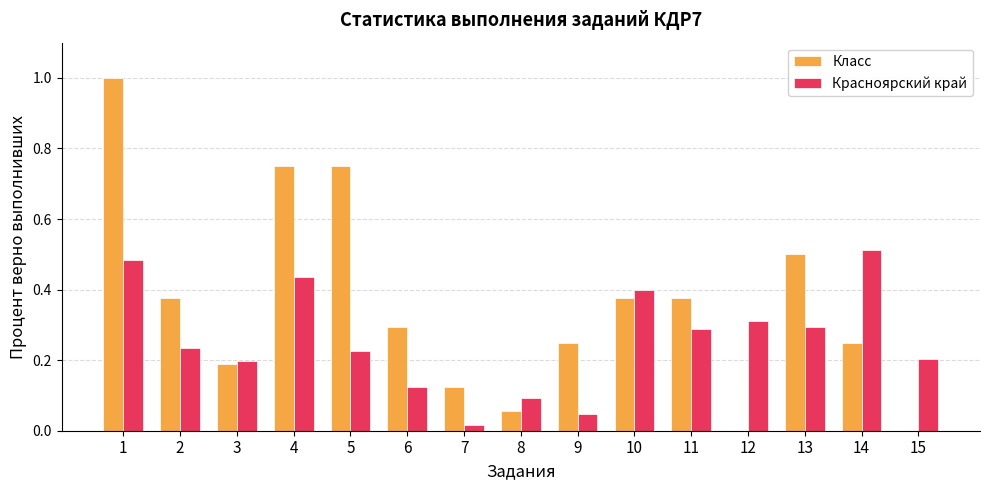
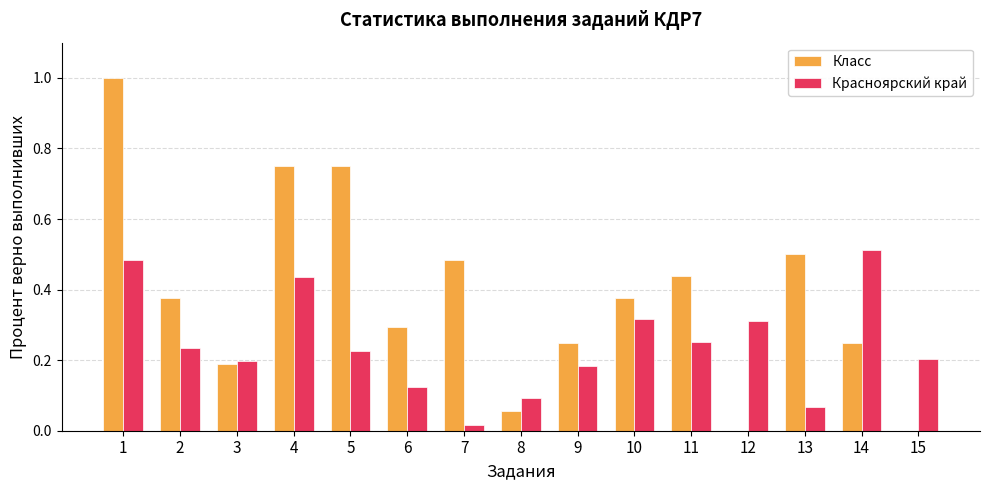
  {
    "Класс": {
      "1": 1.00,
      "2": 0.38,
      "3": 0.19,
      "4": 0.75,
      "5": 0.75,
      "6": 0.29,
-     "7": 0.13,
+     "7": 0.49,
      "8": 0.06,
      "9": 0.25,
      "10": 0.38,
-     "11": 0.38,
+     "11": 0.44,
      "12": 0.00,
      "13": 0.50,
      "14": 0.25,
      "15": 0.00
    },
    "Красноярский край": {
      "1": 0.48,
      "2": 0.23,
      "3": 0.20,
      "4": 0.43,
      "5": 0.23,
      "6": 0.12,
      "7": 0.02,
      "8": 0.09,
-     "9": 0.05,
-     "10": 0.40,
-     "11": 0.29,
+     "9": 0.18,
+     "10": 0.32,
+     "11": 0.25,
      "12": 0.31,
-     "13": 0.29,
+     "13": 0.07,
      "14": 0.51,
      "15": 0.20
    }
  }
